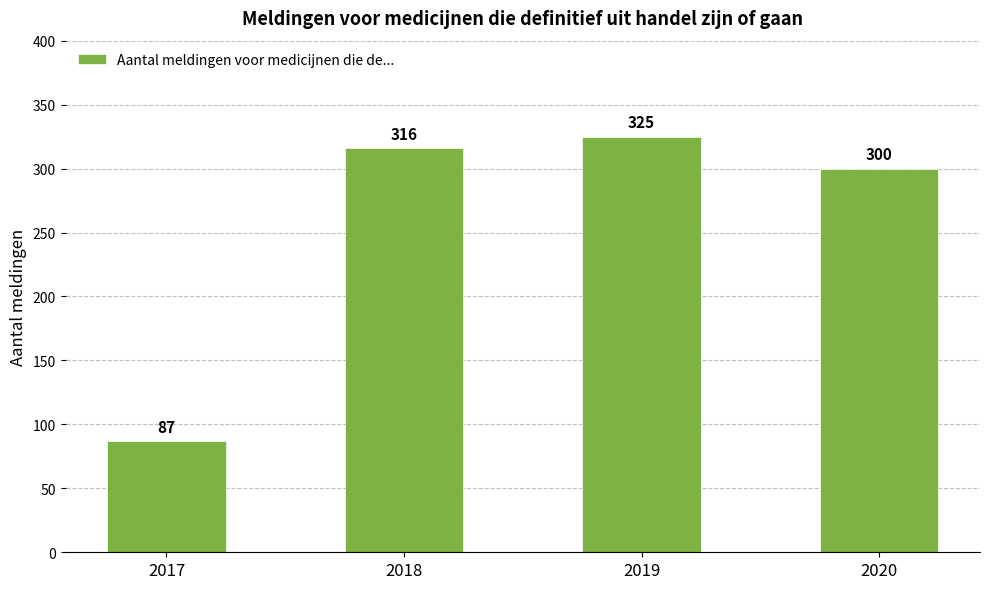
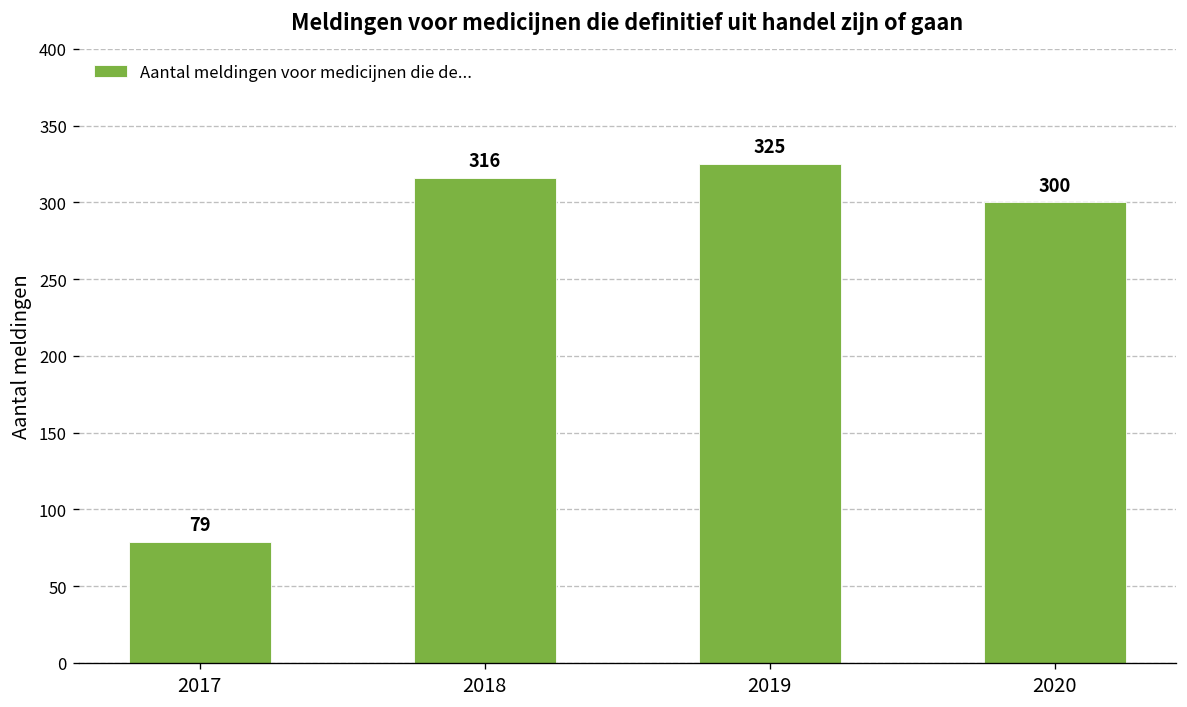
  {
-   "2017": 87,
+   "2017": 79,
    "2018": 316,
    "2019": 325,
    "2020": 300
  }
